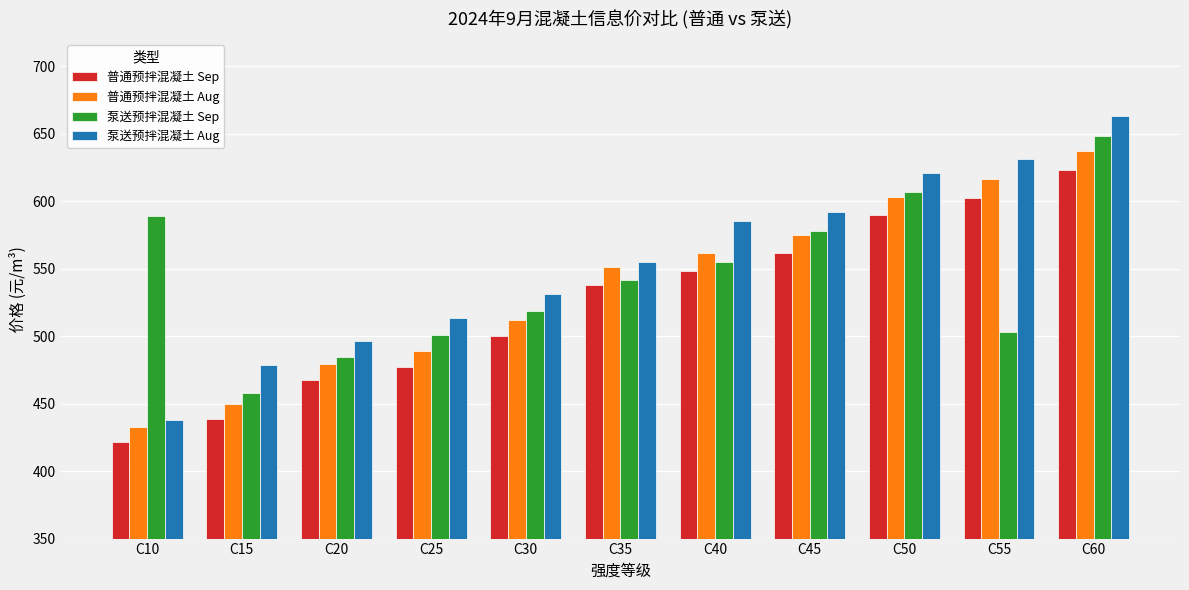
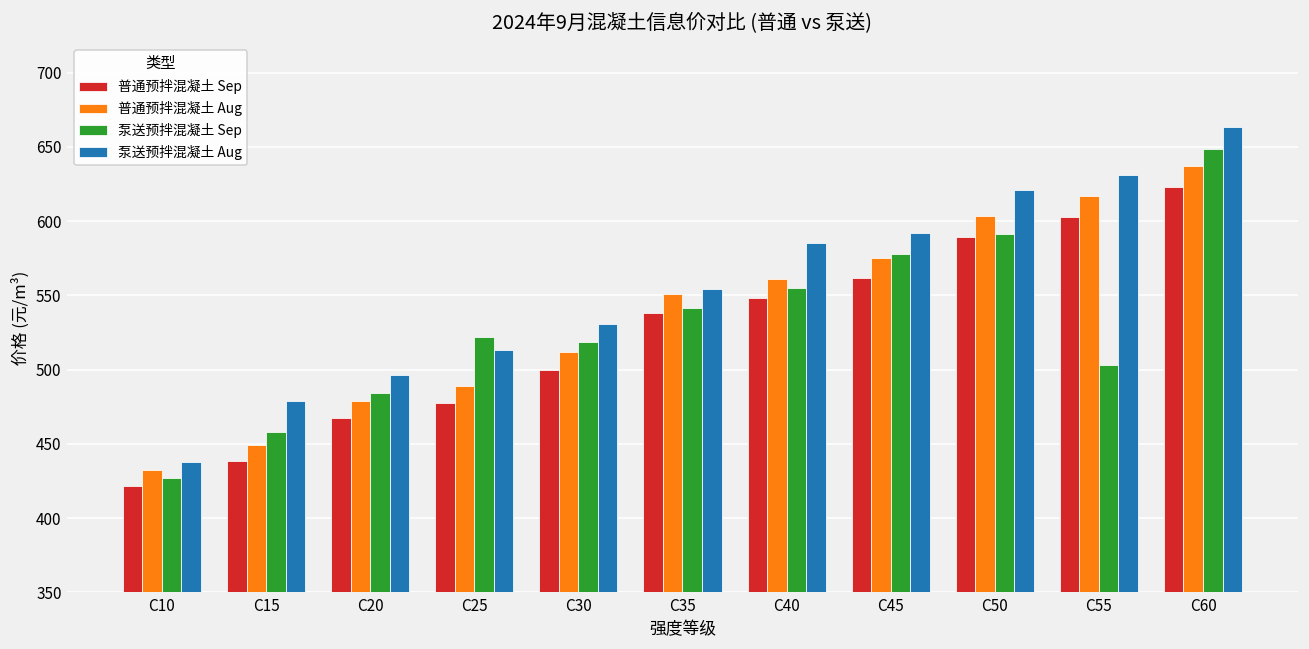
  {
    "普通预拌混凝土 Sep": {
      "C10": 422,
      "C15": 438,
      "C20": 468,
      "C25": 477,
      "C30": 500,
      "C35": 538,
      "C40": 548,
      "C45": 562,
      "C50": 589,
      "C55": 603,
      "C60": 623
    },
    "普通预拌混凝土 Aug": {
      "C10": 432,
      "C15": 449,
      "C20": 479,
      "C25": 489,
      "C30": 512,
      "C35": 551,
      "C40": 561,
      "C45": 575,
      "C50": 603,
      "C55": 617,
      "C60": 637
    },
    "泵送预拌混凝土 Sep": {
-     "C10": 589,
+     "C10": 427,
      "C15": 458,
      "C20": 484,
-     "C25": 501,
+     "C25": 522,
      "C30": 518,
      "C35": 542,
      "C40": 555,
      "C45": 578,
-     "C50": 607,
+     "C50": 591,
      "C55": 503,
      "C60": 648
    },
    "泵送预拌混凝土 Aug": {
      "C10": 438,
      "C15": 479,
      "C20": 497,
      "C25": 513,
      "C30": 531,
      "C35": 555,
      "C40": 585,
      "C45": 592,
      "C50": 621,
      "C55": 631,
      "C60": 663
    }
  }
